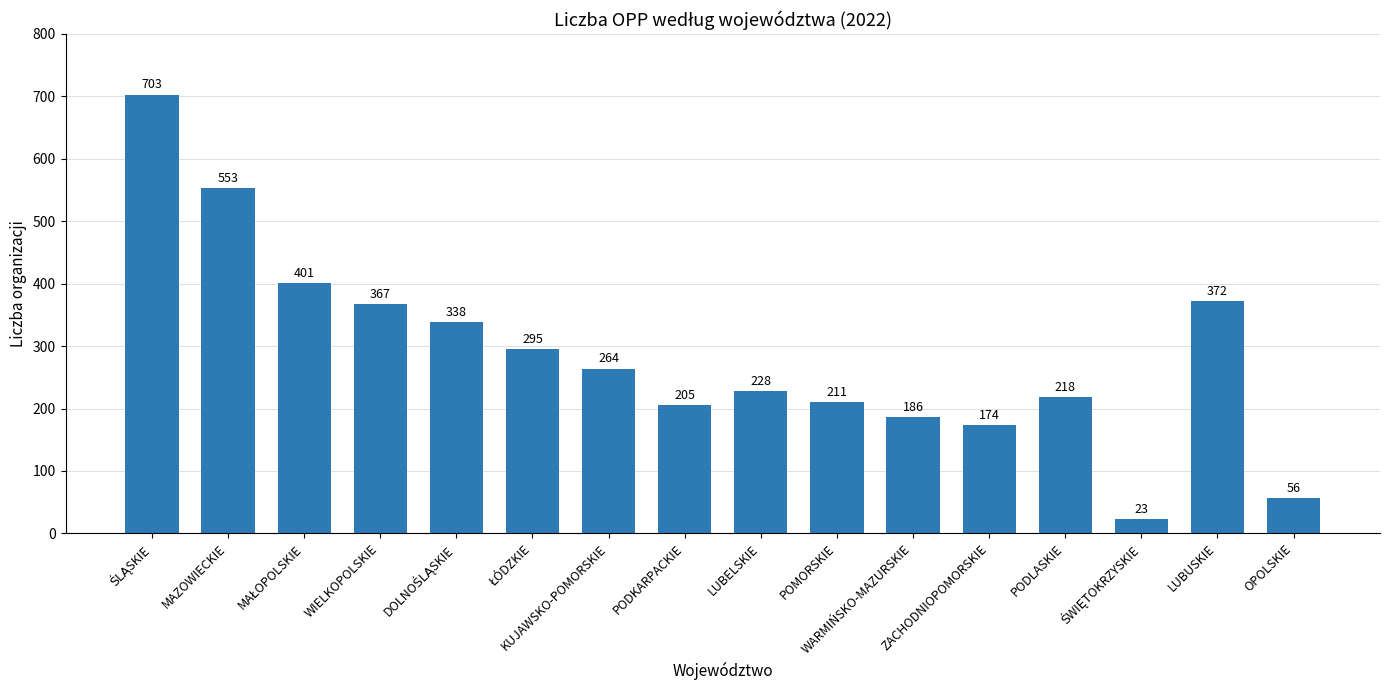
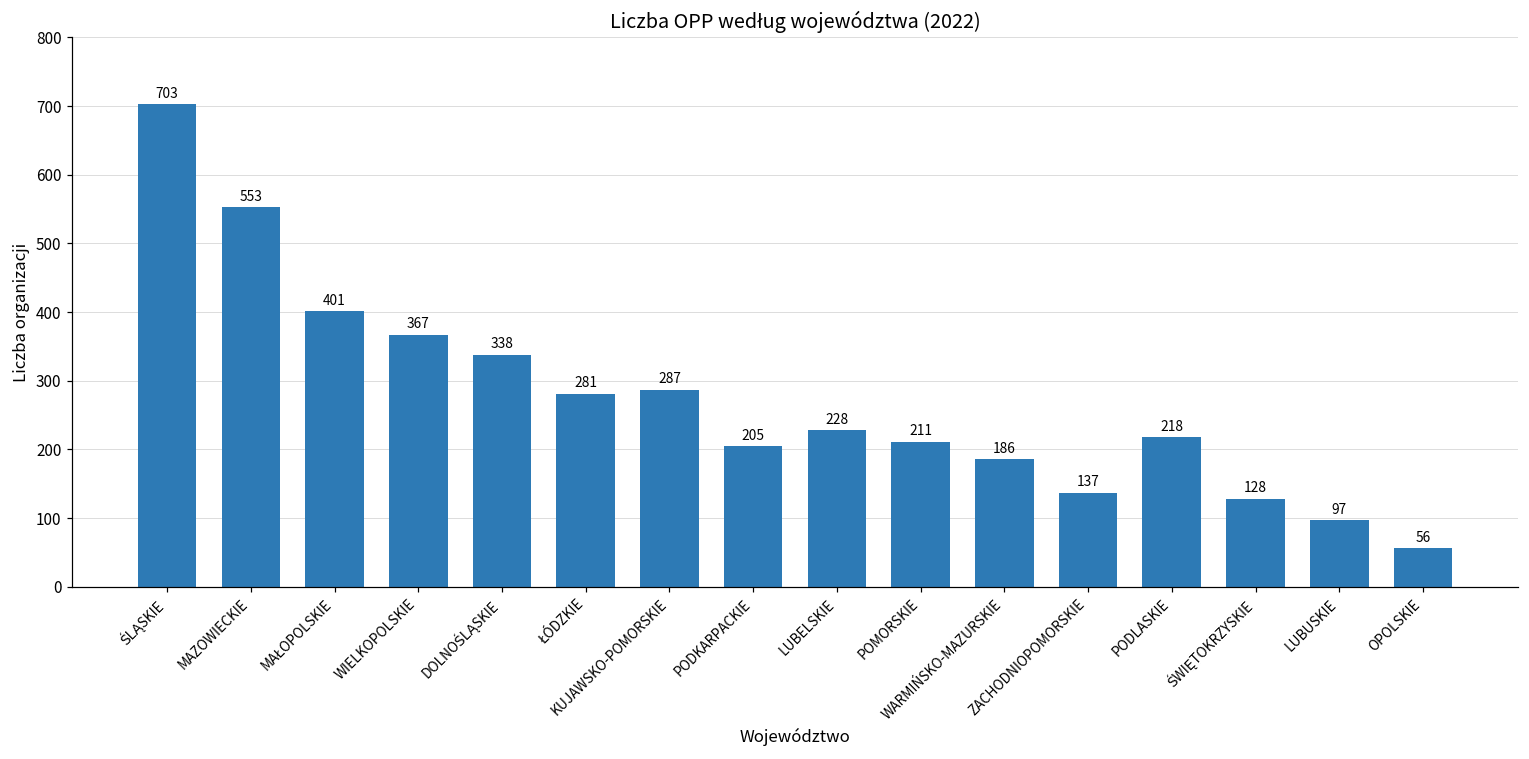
  {
    "ŚLĄSKIE": 703,
    "MAZOWIECKIE": 553,
    "MAŁOPOLSKIE": 401,
    "WIELKOPOLSKIE": 367,
    "DOLNOŚLĄSKIE": 338,
-   "ŁÓDZKIE": 295,
-   "KUJAWSKO-POMORSKIE": 264,
+   "ŁÓDZKIE": 281,
+   "KUJAWSKO-POMORSKIE": 287,
    "PODKARPACKIE": 205,
    "LUBELSKIE": 228,
    "POMORSKIE": 211,
    "WARMIŃSKO-MAZURSKIE": 186,
-   "ZACHODNIOPOMORSKIE": 174,
+   "ZACHODNIOPOMORSKIE": 137,
    "PODLASKIE": 218,
-   "ŚWIĘTOKRZYSKIE": 23,
-   "LUBUSKIE": 372,
+   "ŚWIĘTOKRZYSKIE": 128,
+   "LUBUSKIE": 97,
    "OPOLSKIE": 56
  }
